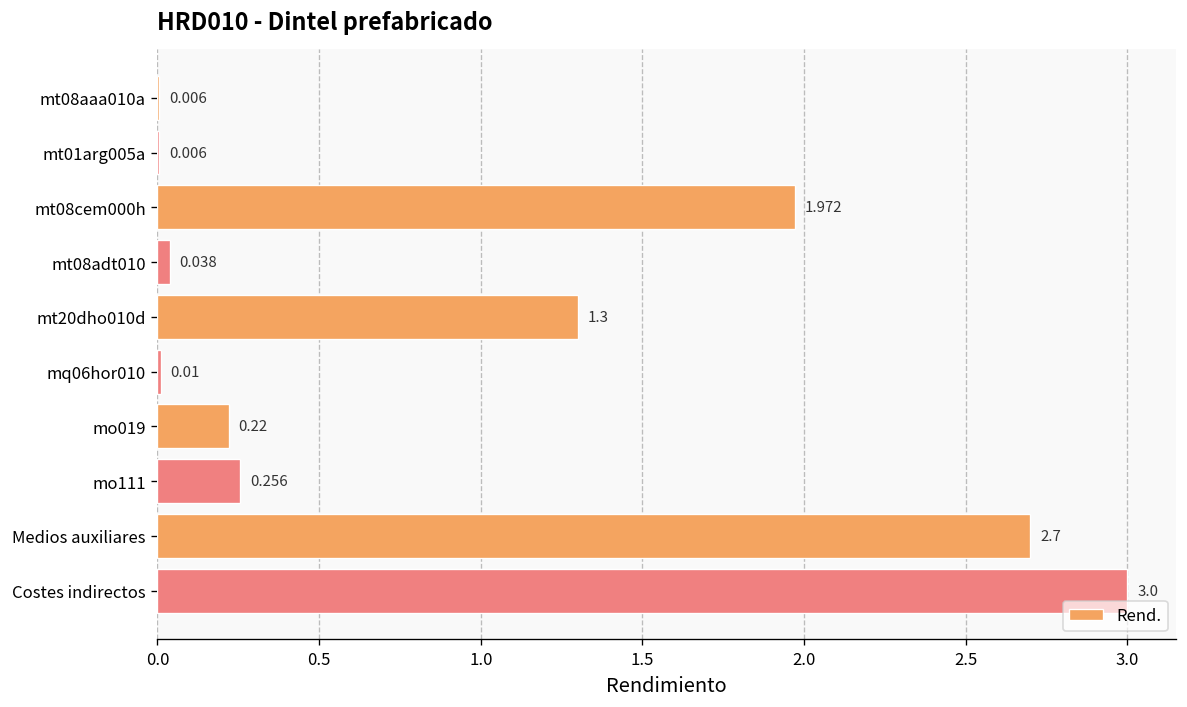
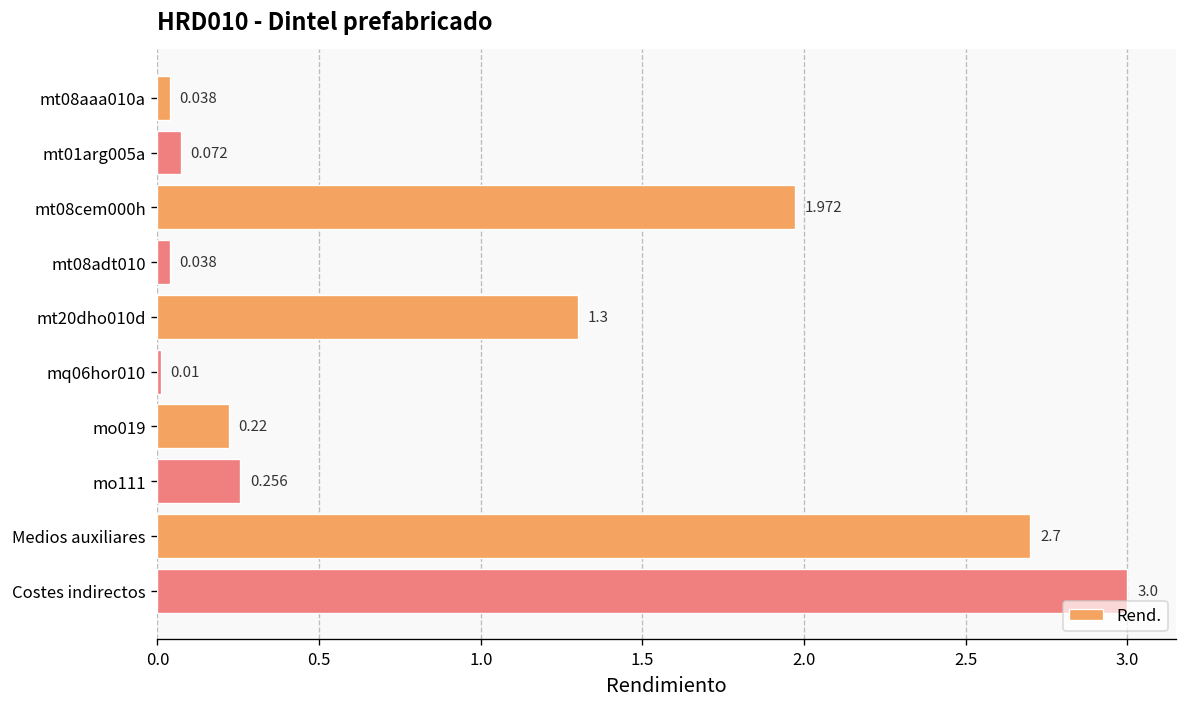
  {
-   "mt08aaa010a": 0.006,
-   "mt01arg005a": 0.006,
+   "mt08aaa010a": 0.038,
+   "mt01arg005a": 0.072,
    "mt08cem000h": 1.972,
    "mt08adt010": 0.038,
    "mt20dho010d": 1.3,
    "mq06hor010": 0.01,
    "mo019": 0.22,
    "mo111": 0.256,
    "Medios auxiliares": 2.7,
    "Costes indirectos": 3.0
  }
